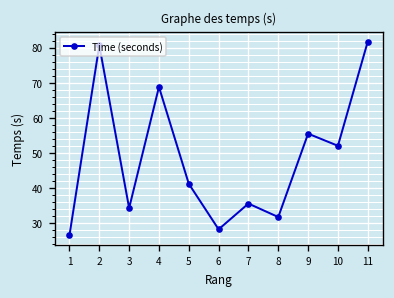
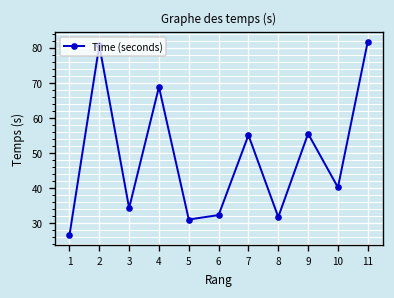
  {
    "1": 27,
    "3": 34,
    "4": 69,
-   "5": 41,
-   "6": 28,
-   "7": 36,
+   "5": 31,
+   "6": 32,
+   "7": 55,
    "8": 32,
    "9": 56,
-   "10": 52,
+   "10": 40,
    "11": 82
  }
